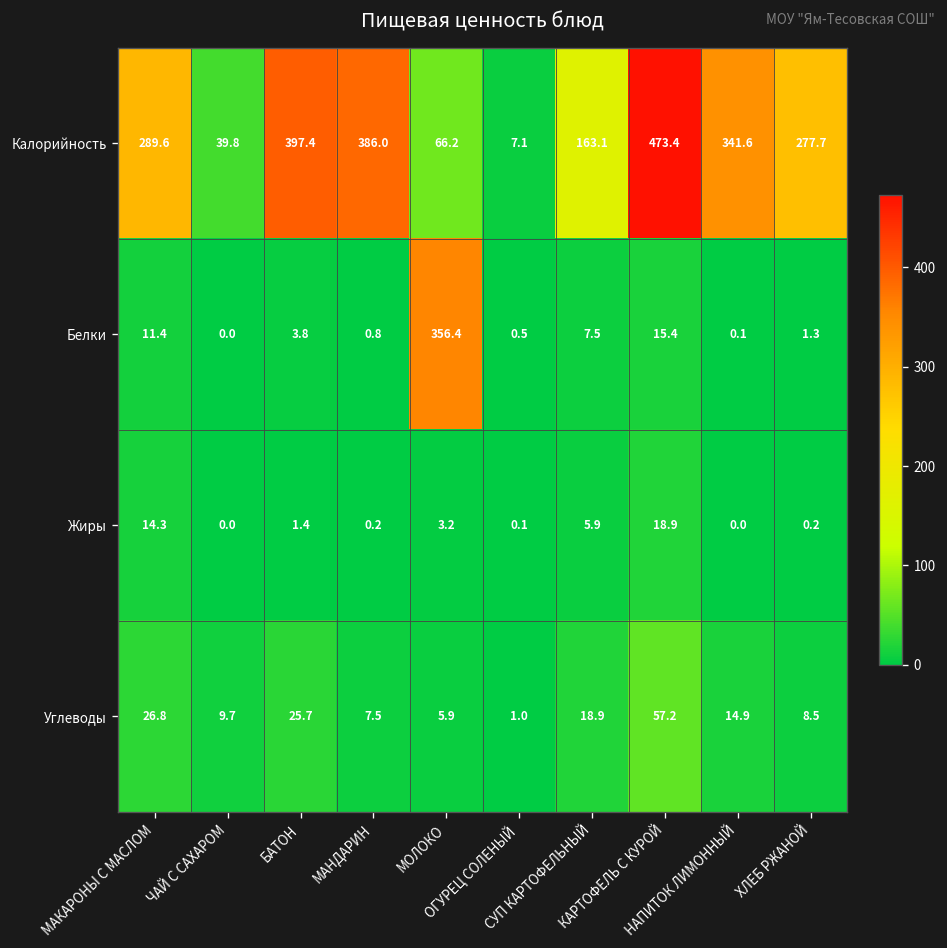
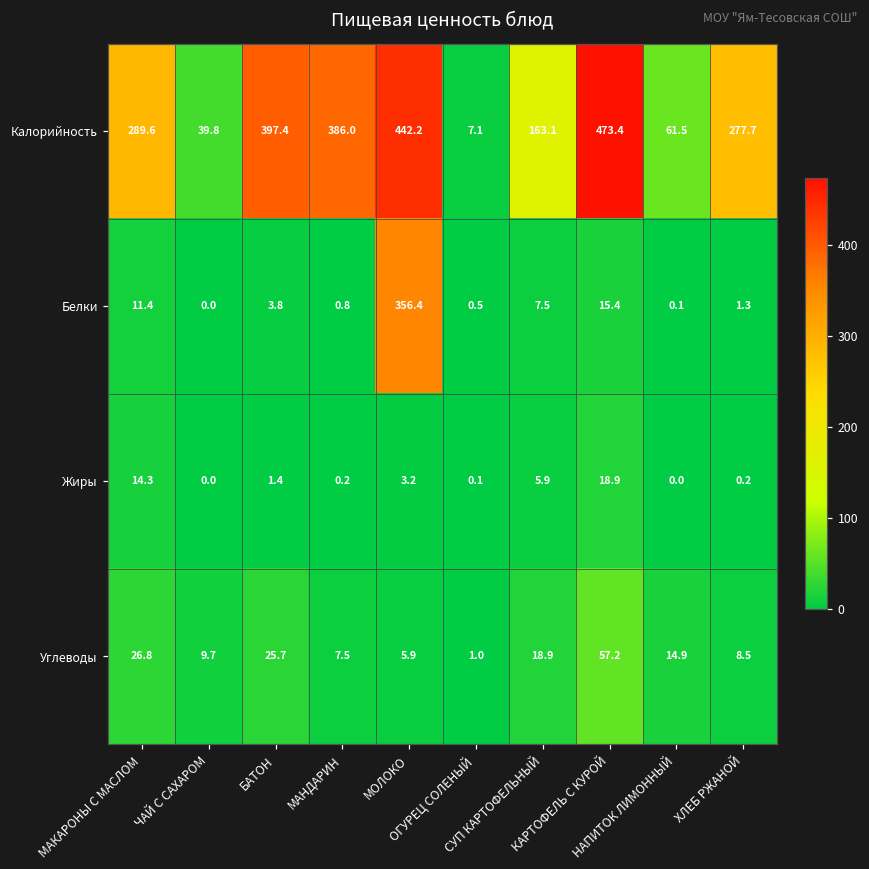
  {
    "Калорийность": {
      "МАКАРОНЫ С МАСЛОМ": 289.6,
      "ЧАЙ С САХАРОМ": 39.8,
      "БАТОН": 397.4,
      "МАНДАРИН": 386.0,
-     "МОЛОКО": 66.2,
+     "МОЛОКО": 442.2,
      "ОГУРЕЦ СОЛЕНЫЙ": 7.1,
      "СУП КАРТОФЕЛЬНЫЙ": 163.1,
      "КАРТОФЕЛЬ С КУРОЙ": 473.4,
-     "НАПИТОК ЛИМОННЫЙ": 341.6,
+     "НАПИТОК ЛИМОННЫЙ": 61.5,
      "ХЛЕБ РЖАНОЙ": 277.7
    },
    "Белки": {
      "МАКАРОНЫ С МАСЛОМ": 11.4,
      "ЧАЙ С САХАРОМ": 0.0,
      "БАТОН": 3.8,
      "МАНДАРИН": 0.8,
      "МОЛОКО": 356.4,
      "ОГУРЕЦ СОЛЕНЫЙ": 0.5,
      "СУП КАРТОФЕЛЬНЫЙ": 7.5,
      "КАРТОФЕЛЬ С КУРОЙ": 15.4,
      "НАПИТОК ЛИМОННЫЙ": 0.1,
      "ХЛЕБ РЖАНОЙ": 1.3
    },
    "Жиры": {
      "МАКАРОНЫ С МАСЛОМ": 14.3,
      "ЧАЙ С САХАРОМ": 0.0,
      "БАТОН": 1.4,
      "МАНДАРИН": 0.2,
      "МОЛОКО": 3.2,
      "ОГУРЕЦ СОЛЕНЫЙ": 0.1,
      "СУП КАРТОФЕЛЬНЫЙ": 5.9,
      "КАРТОФЕЛЬ С КУРОЙ": 18.9,
      "НАПИТОК ЛИМОННЫЙ": 0.0,
      "ХЛЕБ РЖАНОЙ": 0.2
    },
    "Углеводы": {
      "МАКАРОНЫ С МАСЛОМ": 26.8,
      "ЧАЙ С САХАРОМ": 9.7,
      "БАТОН": 25.7,
      "МАНДАРИН": 7.5,
      "МОЛОКО": 5.9,
      "ОГУРЕЦ СОЛЕНЫЙ": 1.0,
      "СУП КАРТОФЕЛЬНЫЙ": 18.9,
      "КАРТОФЕЛЬ С КУРОЙ": 57.2,
      "НАПИТОК ЛИМОННЫЙ": 14.9,
      "ХЛЕБ РЖАНОЙ": 8.5
    }
  }
